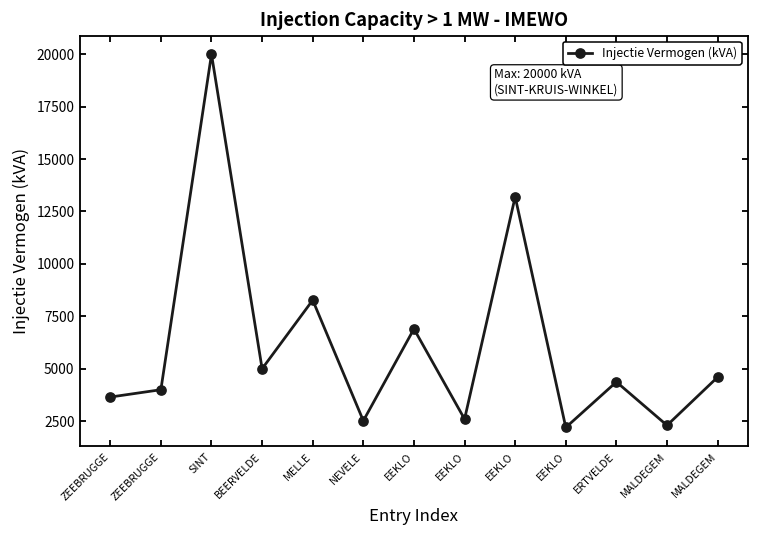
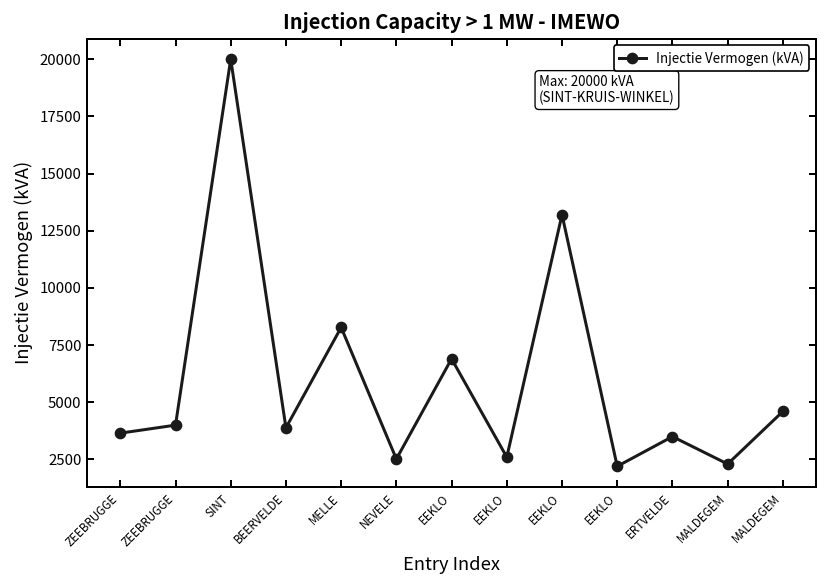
  {
    "SINT": 20000,
-   "BEERVELDE": 5000,
+   "BEERVELDE": 3900,
    "MELLE": 8300,
    "NEVELE": 2500,
-   "ERTVELDE": 4400
+   "ERTVELDE": 3500
  }
